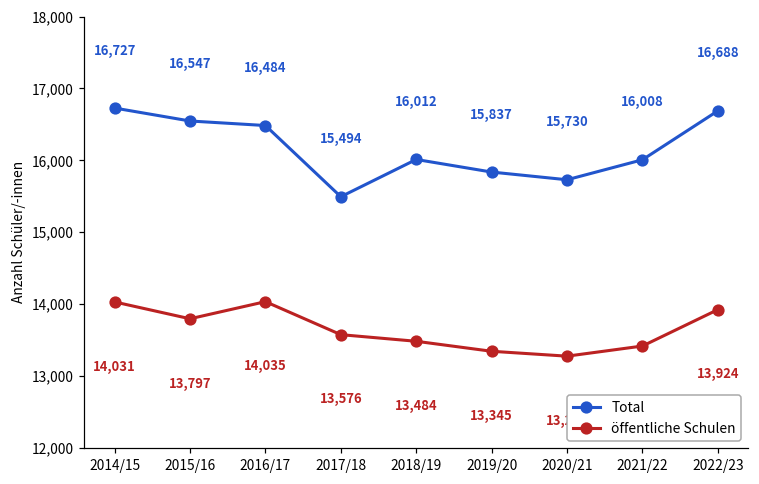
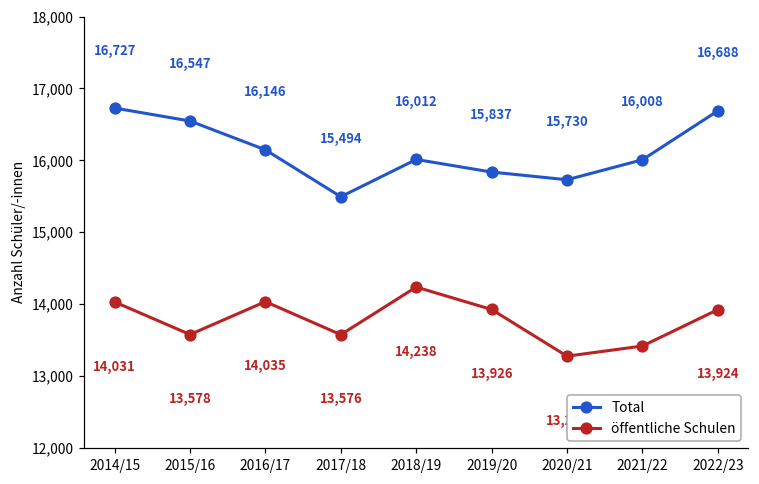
  {
    "Total": {
-     "2016/17": "16,484"
+     "2016/17": "16,146"
    },
    "öffentliche Schulen": {
-     "2015/16": "13,797",
-     "2018/19": "13,484",
-     "2019/20": "13,345"
+     "2015/16": "13,578",
+     "2018/19": "14,238",
+     "2019/20": "13,926"
    }
  }
